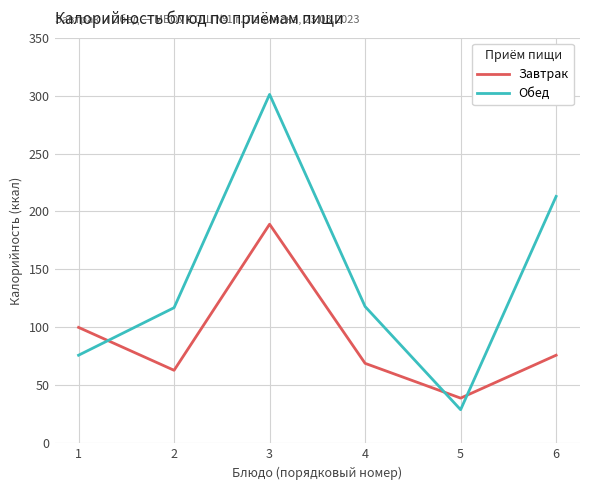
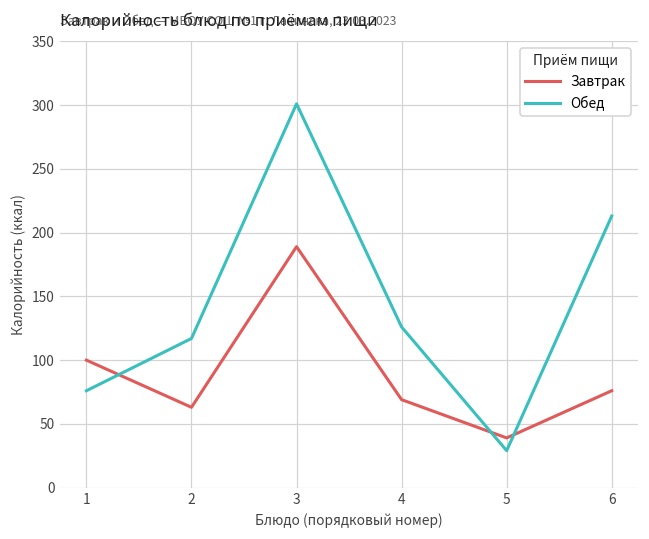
  {
    "Завтрак": {
      "1": 100,
      "2": 63,
      "3": 189,
      "4": 69,
      "5": 39,
      "6": 76
    },
    "Обед": {
      "1": 76,
      "2": 117,
      "3": 301,
-     "4": 118,
+     "4": 126,
      "5": 29,
      "6": 213
    }
  }
